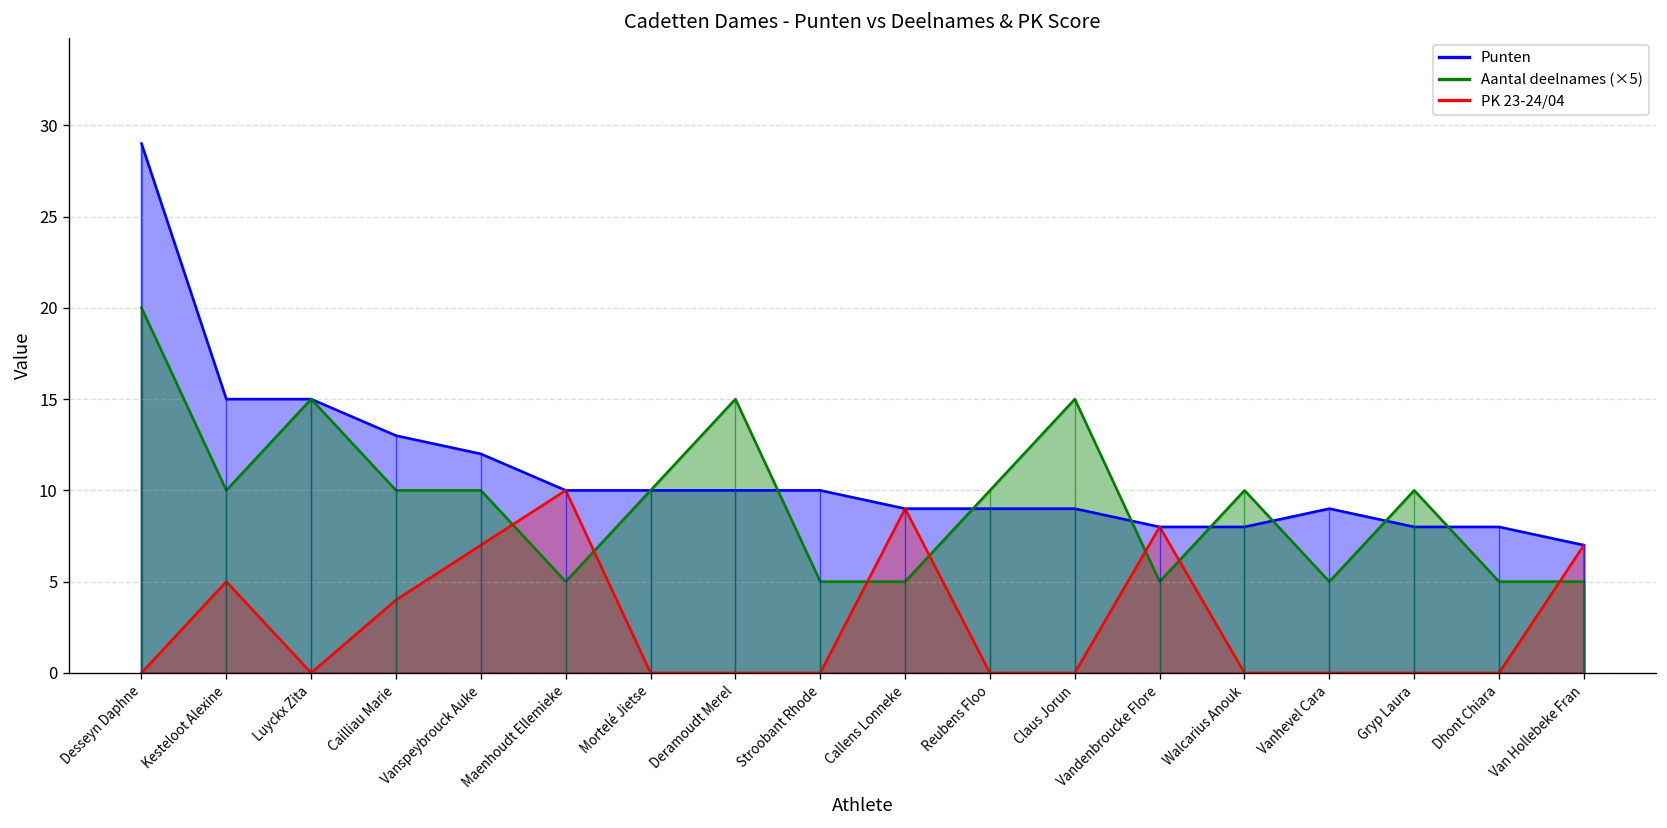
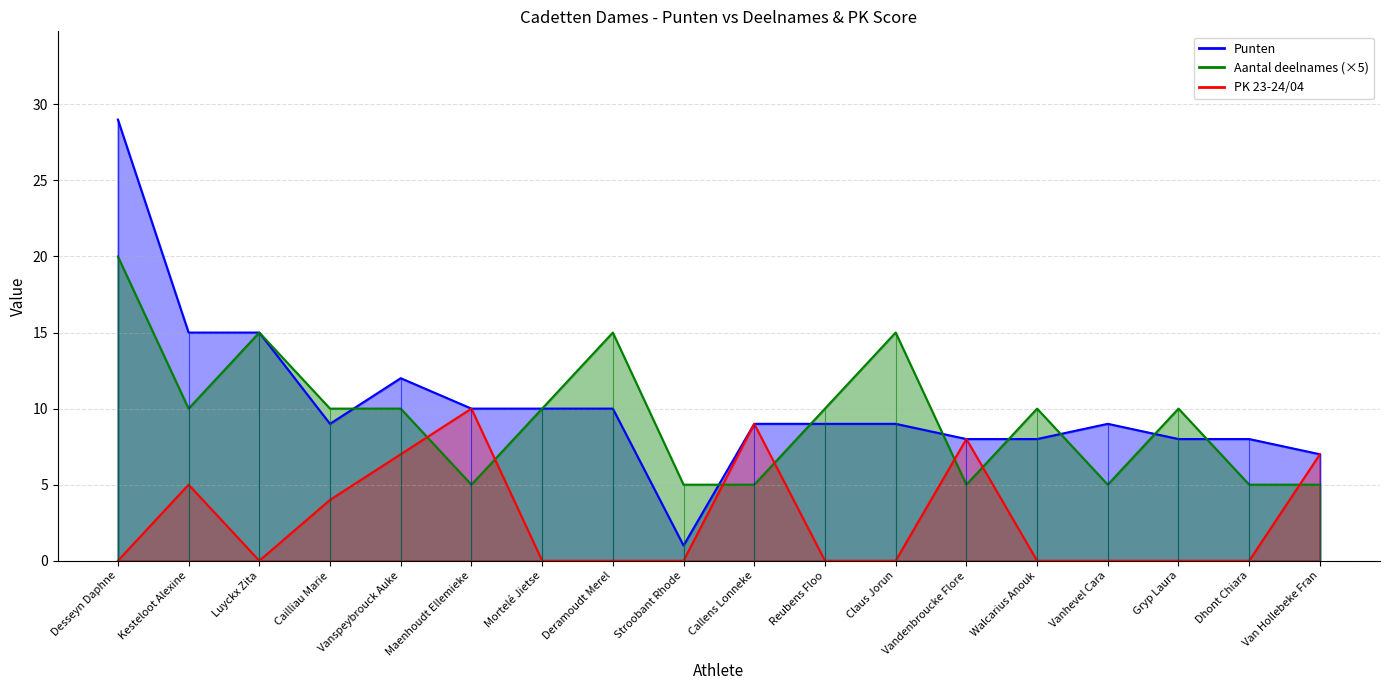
  {
    "Punten": {
      "Desseyn Daphne": 29,
      "Kesteloot Alexine": 15,
-     "Cailliau Marie": 13,
+     "Cailliau Marie": 9,
      "Vanspeybrouck Auke": 12,
      "Deramoudt Merel": 10,
-     "Stroobant Rhode": 10,
+     "Stroobant Rhode": 1,
      "Reubens Floo": 9,
      "Claus Jorun": 9,
      "Walcarius Anouk": 8,
      "Vanhevel Cara": 9,
      "Gryp Laura": 8,
      "Dhont Chiara": 8
    },
    "Aantal deelnames (×5)": {
      "Desseyn Daphne": 20,
      "Kesteloot Alexine": 10,
      "Cailliau Marie": 10,
      "Vanspeybrouck Auke": 10,
      "Maenhoudt Ellemieke": 5,
      "Deramoudt Merel": 15,
      "Stroobant Rhode": 5,
      "Callens Lonneke": 5,
      "Reubens Floo": 10,
      "Claus Jorun": 15,
      "Vandenbroucke Flore": 5,
      "Walcarius Anouk": 10,
      "Vanhevel Cara": 5,
      "Gryp Laura": 10,
      "Dhont Chiara": 5,
      "Van Hollebeke Fran": 5
    },
    "PK 23-24/04": {
      "Desseyn Daphne": 0,
      "Kesteloot Alexine": 5,
      "Luyckx Zita": 0,
      "Cailliau Marie": 4,
      "Vanspeybrouck Auke": 7,
      "Mortelé Jietse": 0,
      "Deramoudt Merel": 0,
      "Stroobant Rhode": 0,
      "Reubens Floo": 0,
      "Claus Jorun": 0,
      "Walcarius Anouk": 0,
      "Vanhevel Cara": 0,
      "Gryp Laura": 0,
      "Dhont Chiara": 0
    }
  }
